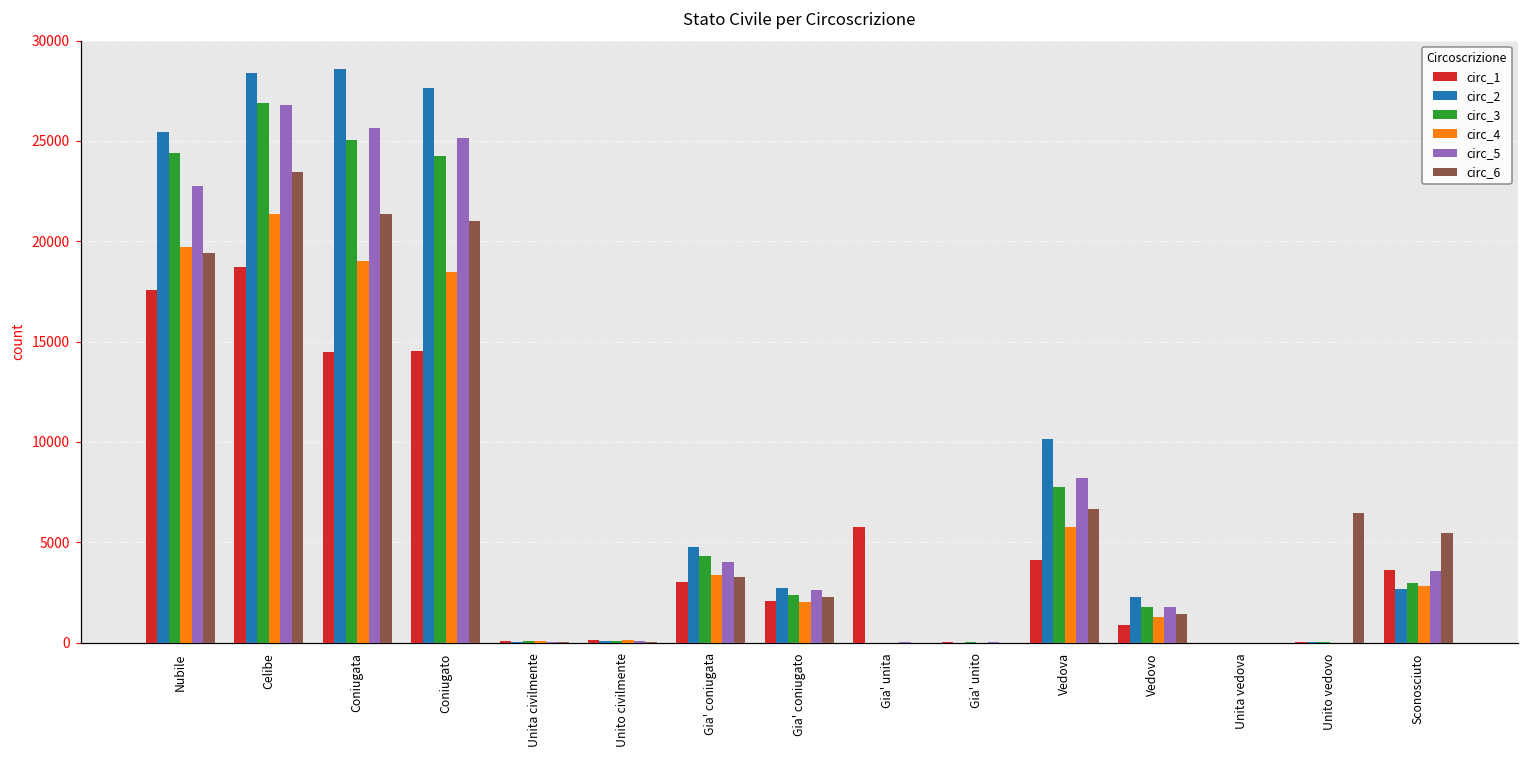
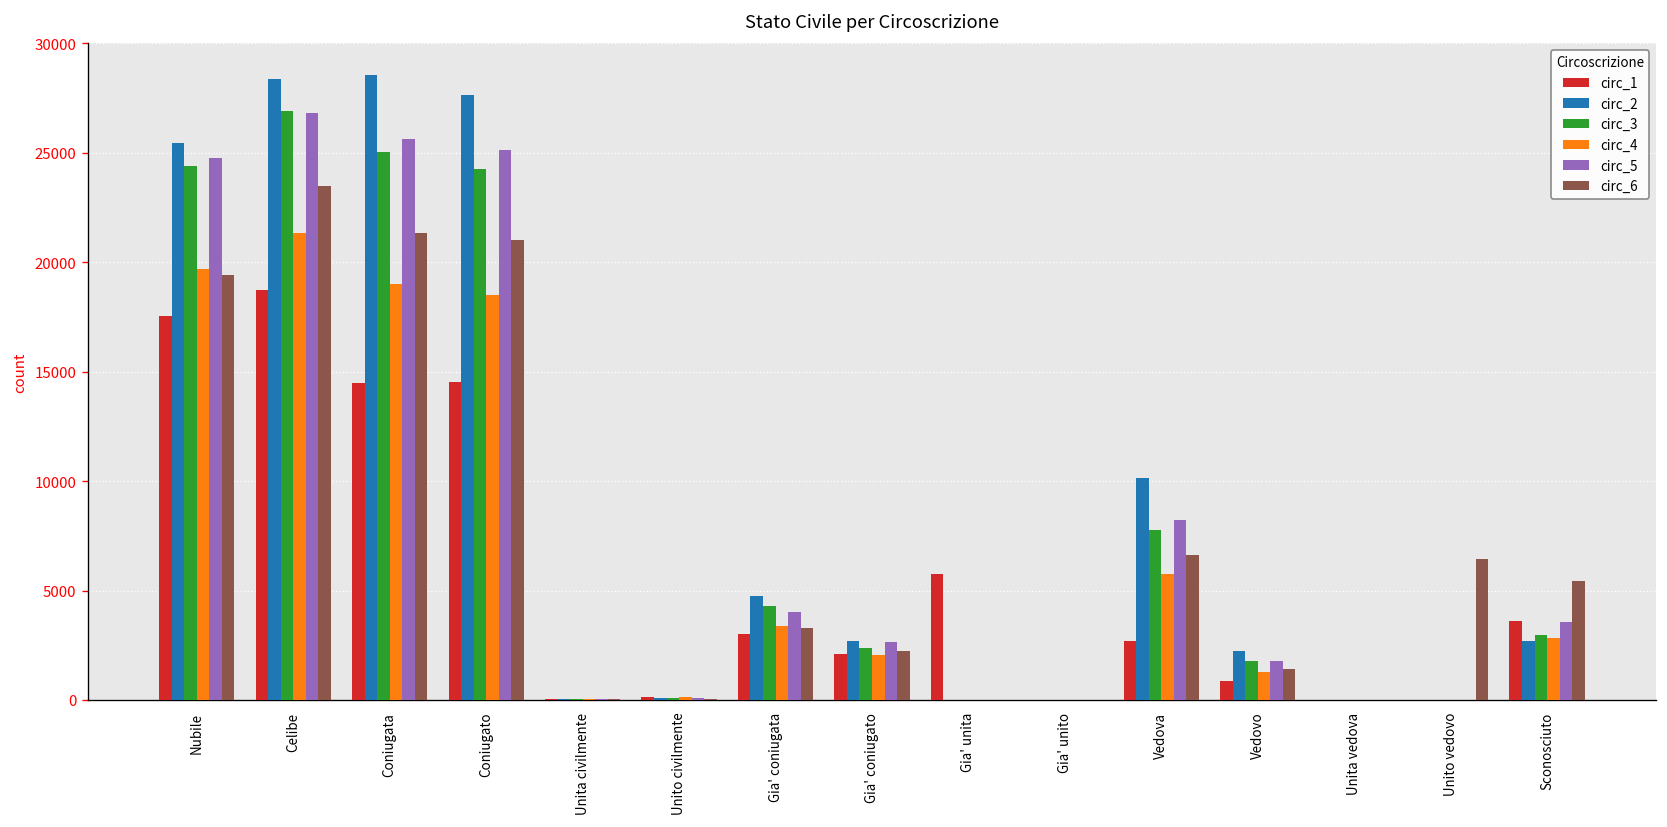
  {
    "circ_1": {
      "Nubile": 17600,
      "Celibe": 18700,
      "Coniugata": 14500,
      "Coniugato": 14500,
      "Gia' coniugata": 3000,
      "Gia' coniugato": 2100,
      "Gia' unita": 5700,
-     "Vedova": 4100,
+     "Vedova": 2700,
      "Vedovo": 900,
      "Unita vedova": 0,
      "Sconosciuto": 3600
    },
    "circ_2": {
      "Nubile": 25400,
      "Celibe": 28400,
      "Coniugata": 28600,
      "Coniugato": 27600,
      "Gia' coniugata": 4800,
      "Gia' coniugato": 2700,
      "Gia' unito": 0,
      "Vedova": 10200,
      "Vedovo": 2200,
      "Sconosciuto": 2700
    },
    "circ_3": {
      "Nubile": 24400,
      "Celibe": 26900,
      "Coniugata": 25100,
      "Coniugato": 24300,
      "Gia' coniugata": 4300,
      "Gia' coniugato": 2400,
      "Vedova": 7800,
      "Vedovo": 1800,
      "Sconosciuto": 3000
    },
    "circ_4": {
      "Nubile": 19700,
      "Celibe": 21300,
      "Coniugata": 19000,
      "Coniugato": 18500,
      "Gia' coniugata": 3400,
      "Gia' coniugato": 2000,
      "Vedova": 5700,
      "Vedovo": 1300,
      "Sconosciuto": 2800
    },
    "circ_5": {
-     "Nubile": 22700,
+     "Nubile": 24700,
      "Celibe": 26800,
      "Coniugata": 25600,
      "Coniugato": 25100,
      "Gia' coniugata": 4000,
      "Gia' coniugato": 2600,
      "Vedova": 8200,
      "Vedovo": 1800,
      "Unita vedova": 0,
      "Sconosciuto": 3600
    },
    "circ_6": {
      "Nubile": 19400,
      "Celibe": 23500,
      "Coniugata": 21300,
      "Coniugato": 21000,
      "Gia' coniugata": 3300,
      "Gia' coniugato": 2300,
      "Vedova": 6600,
      "Vedovo": 1400,
      "Unito vedovo": 6400,
      "Sconosciuto": 5500
    }
  }
